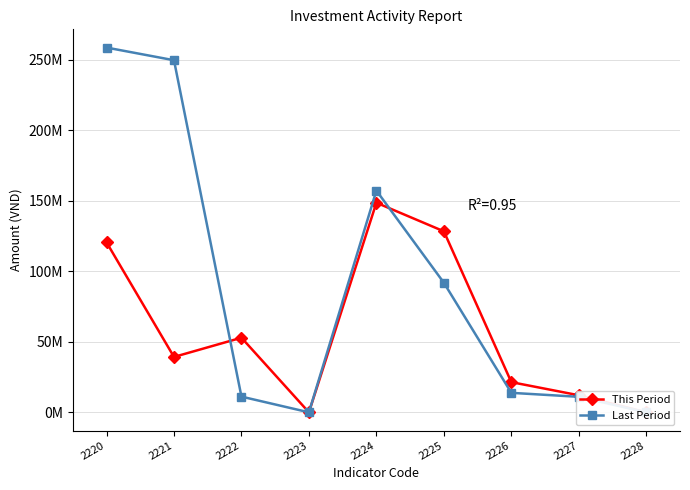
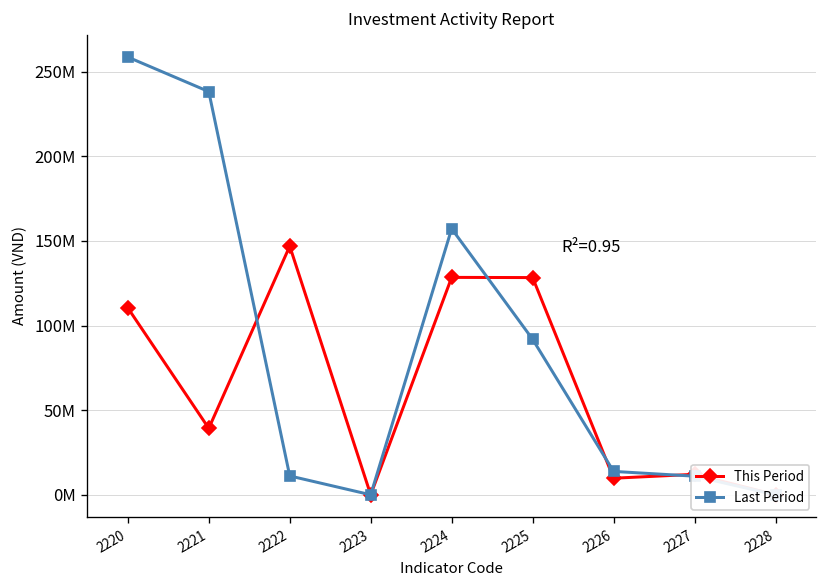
  {
    "This Period": {
-     "2220": 121000000,
+     "2220": 110000000,
      "2221": 39000000,
-     "2222": 53000000,
-     "2224": 149000000,
+     "2222": 147000000,
+     "2224": 128000000,
      "2225": 128000000,
-     "2226": 21000000
+     "2226": 10000000
    },
    "Last Period": {
      "2220": 259000000,
-     "2221": 250000000,
+     "2221": 238000000,
      "2222": 11000000,
      "2224": 157000000,
      "2225": 92000000,
      "2226": 14000000
    }
  }
